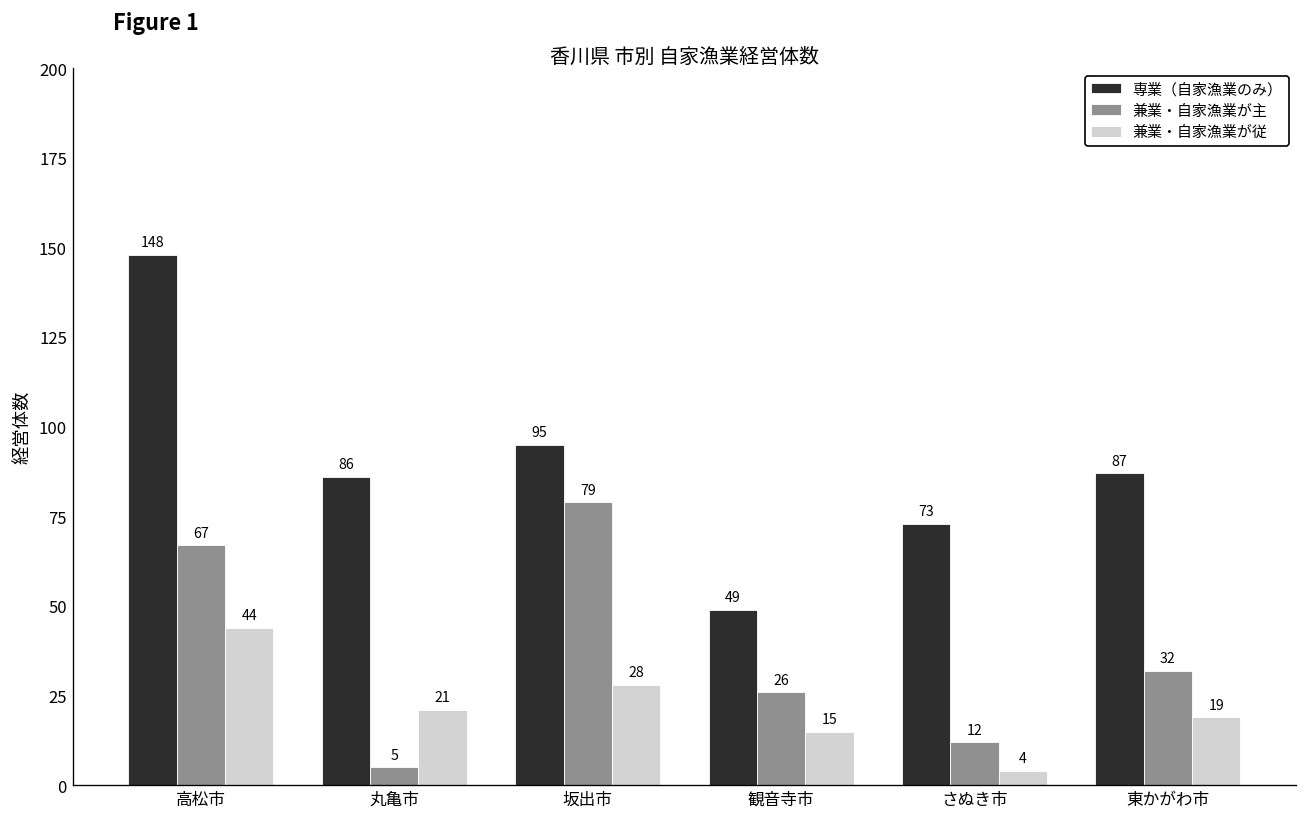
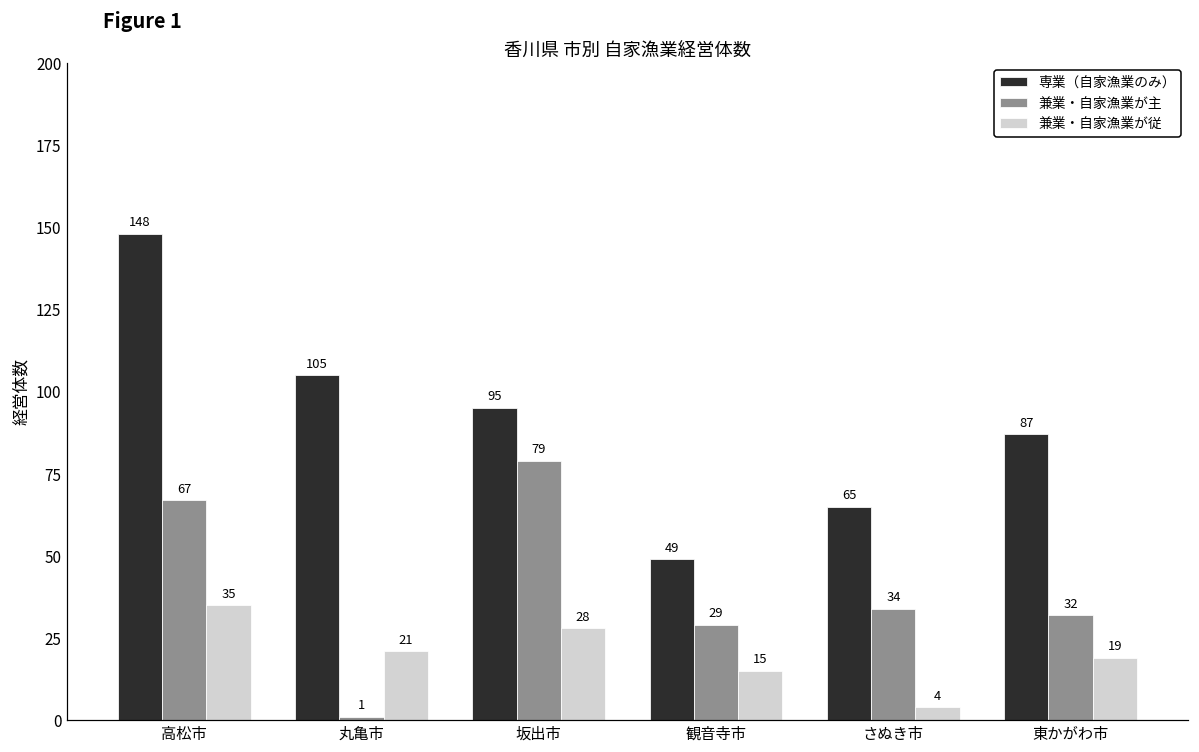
  {
    "専業（自家漁業のみ）": {
      "高松市": 148,
-     "丸亀市": 86,
+     "丸亀市": 105,
      "坂出市": 95,
      "観音寺市": 49,
-     "さぬき市": 73,
+     "さぬき市": 65,
      "東かがわ市": 87
    },
    "兼業・自家漁業が主": {
      "高松市": 67,
-     "丸亀市": 5,
+     "丸亀市": 1,
      "坂出市": 79,
-     "観音寺市": 26,
-     "さぬき市": 12,
+     "観音寺市": 29,
+     "さぬき市": 34,
      "東かがわ市": 32
    },
    "兼業・自家漁業が従": {
-     "高松市": 44,
+     "高松市": 35,
      "丸亀市": 21,
      "坂出市": 28,
      "観音寺市": 15,
      "さぬき市": 4,
      "東かがわ市": 19
    }
  }
